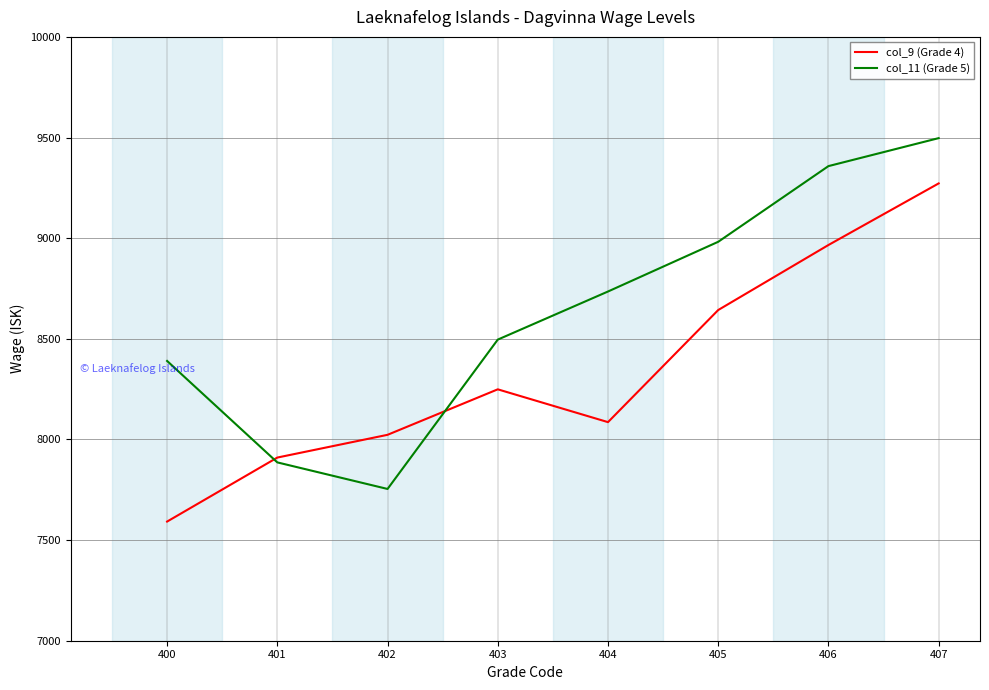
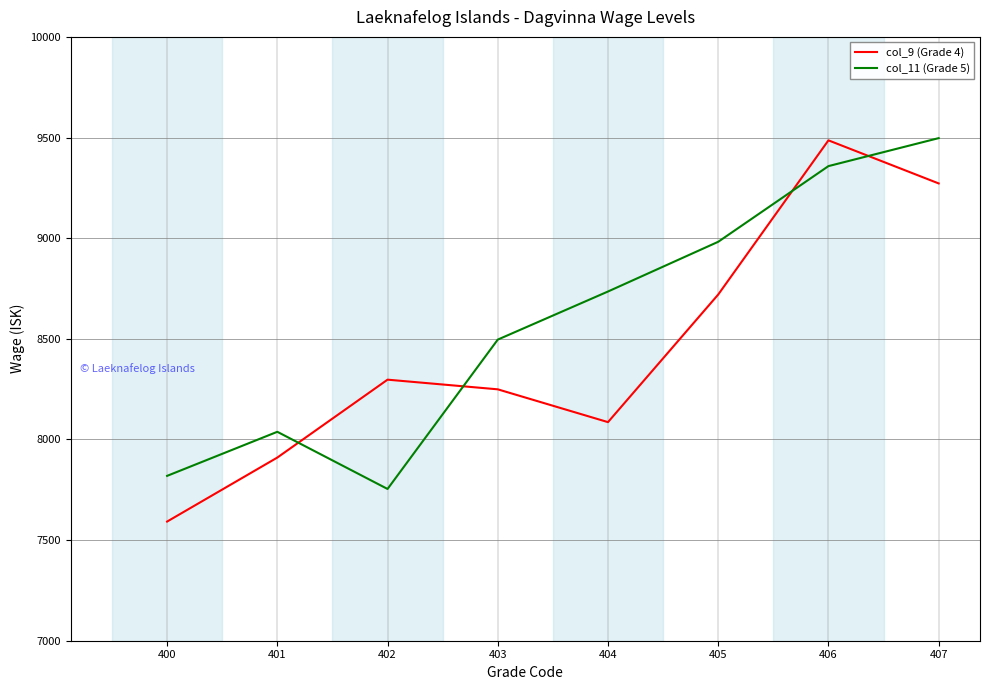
  {
    "col_9 (Grade 4)": {
      "400": 7590,
      "401": 7910,
-     "402": 8020,
+     "402": 8300,
      "403": 8250,
      "404": 8090,
-     "405": 8640,
-     "406": 8970,
+     "405": 8720,
+     "406": 9490,
      "407": 9270
    },
    "col_11 (Grade 5)": {
-     "400": 8390,
-     "401": 7890,
+     "400": 7820,
+     "401": 8040,
      "402": 7750,
      "403": 8500,
      "404": 8740,
      "405": 8980,
      "406": 9360,
      "407": 9500
    }
  }
